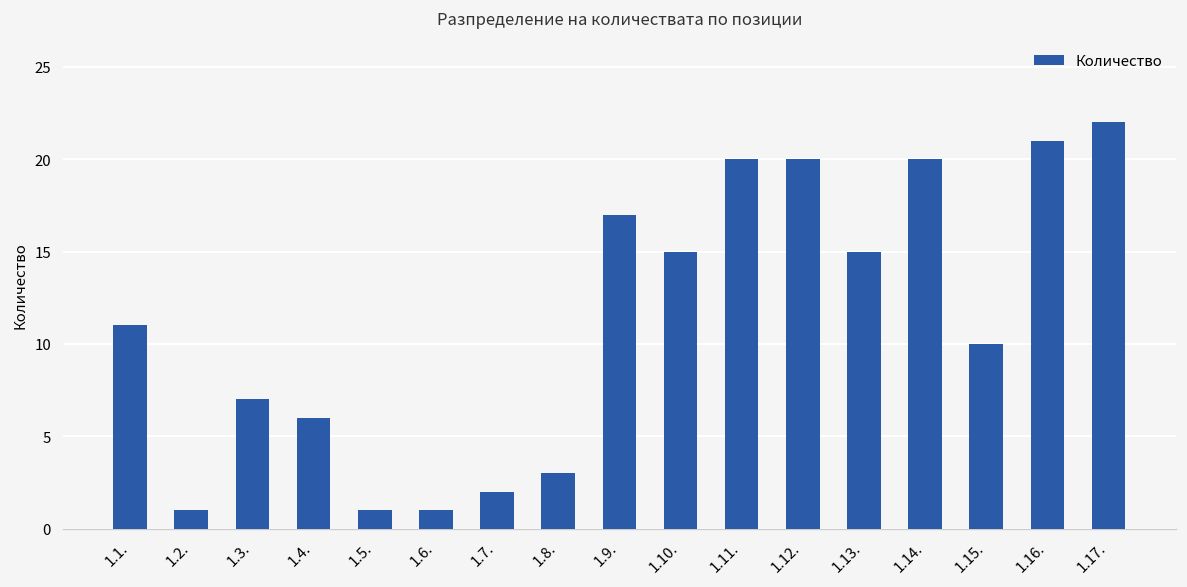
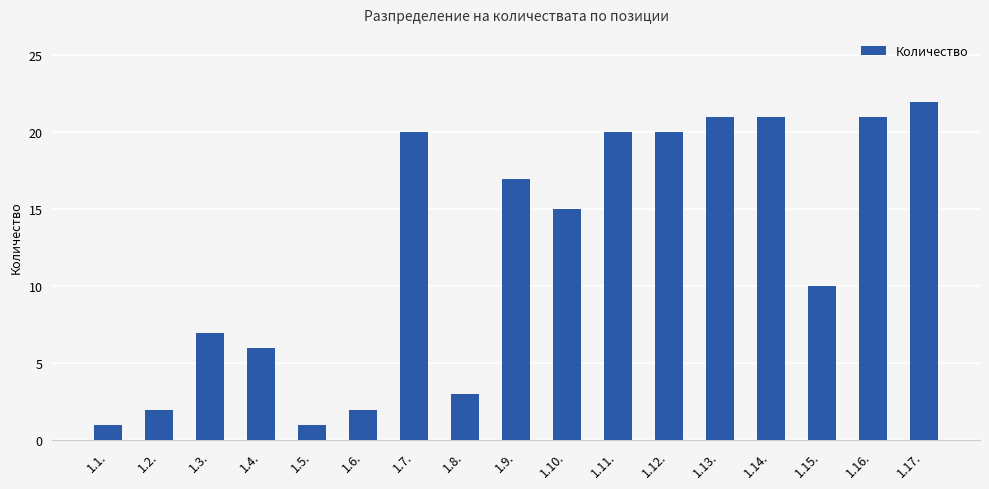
  {
-   "1.1.": 11,
-   "1.2.": 1,
+   "1.1.": 1,
+   "1.2.": 2,
    "1.3.": 7,
    "1.4.": 6,
    "1.5.": 1,
-   "1.6.": 1,
-   "1.7.": 2,
+   "1.6.": 2,
+   "1.7.": 20,
    "1.8.": 3,
    "1.9.": 17,
    "1.10.": 15,
    "1.11.": 20,
    "1.12.": 20,
-   "1.13.": 15,
-   "1.14.": 20,
+   "1.13.": 21,
+   "1.14.": 21,
    "1.15.": 10,
    "1.16.": 21,
    "1.17.": 22
  }
